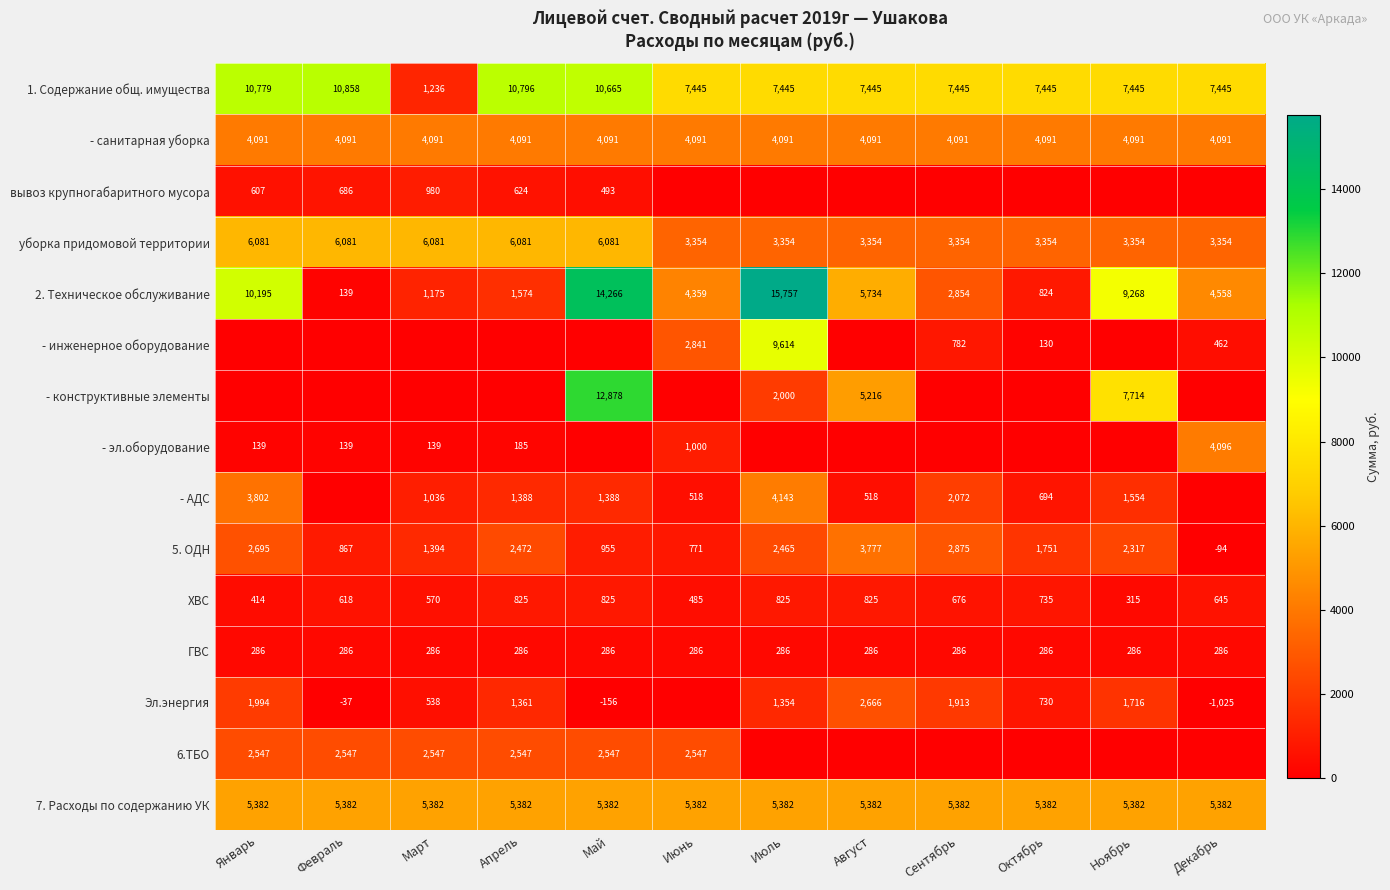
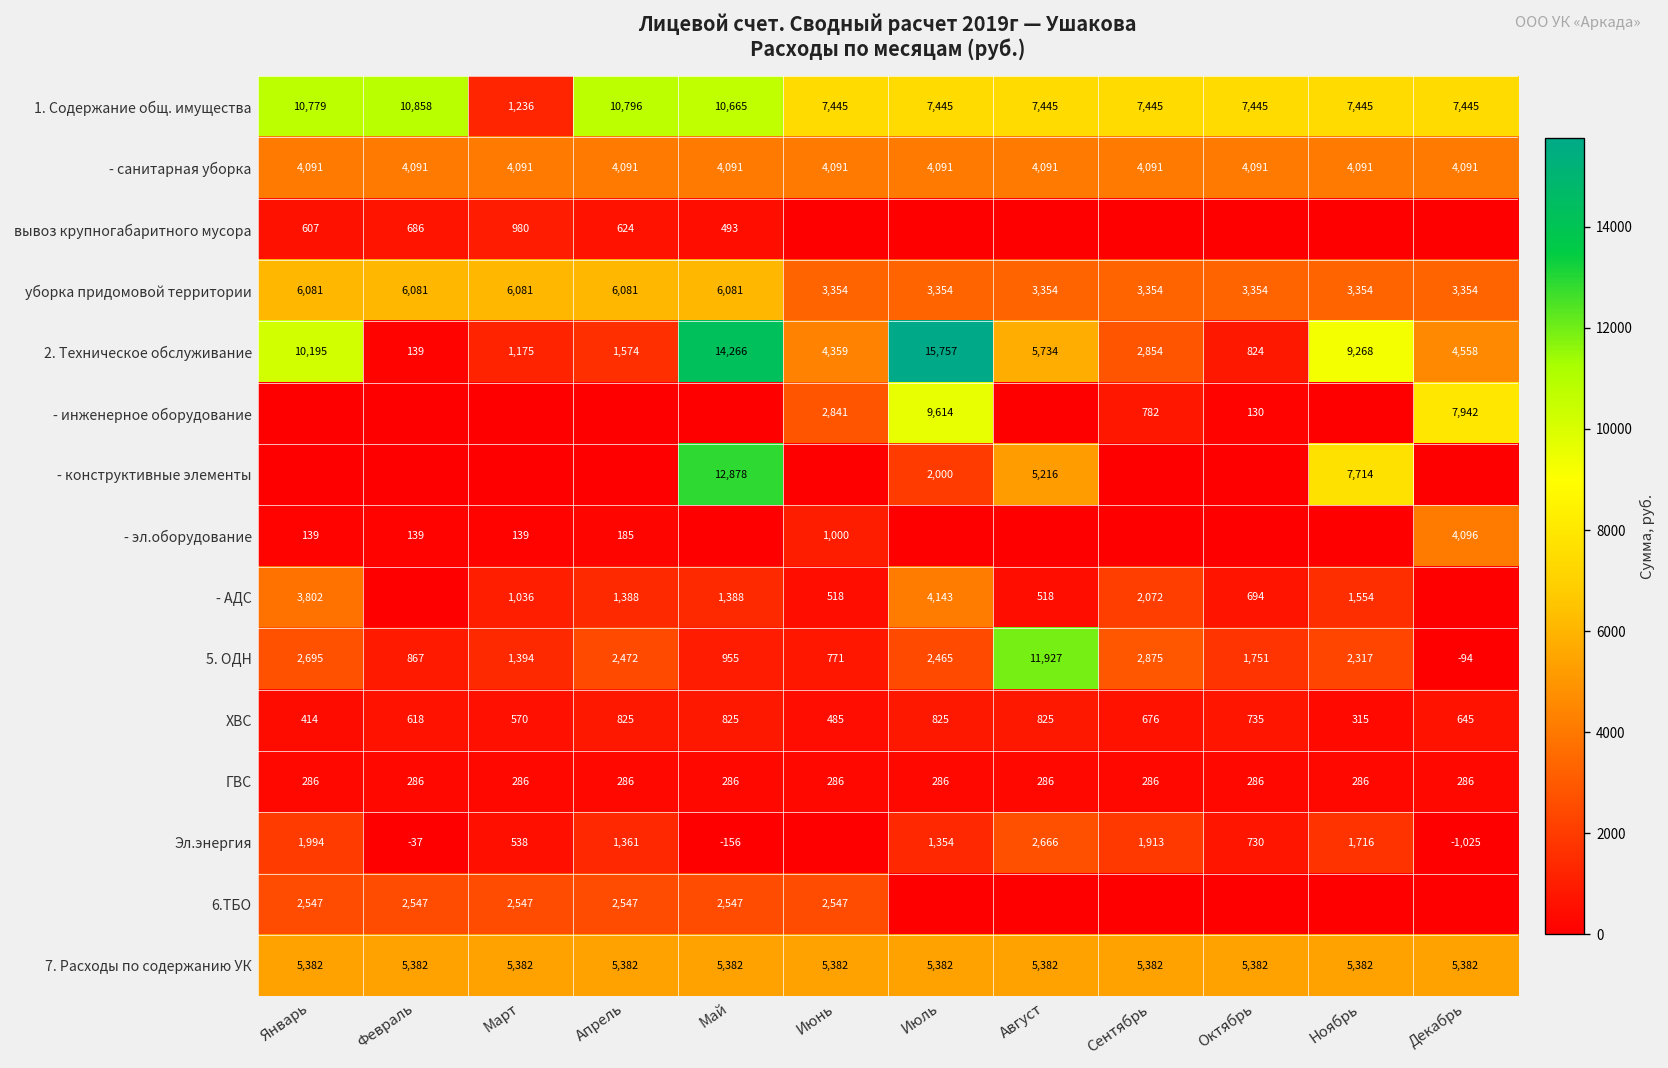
  {
    "1. Содержание общ. имущества": {
      "Январь": "10,779",
      "Февраль": "10,858",
      "Март": "1,236",
      "Апрель": "10,796",
      "Май": "10,665",
      "Июнь": "7,445",
      "Июль": "7,445",
      "Август": "7,445",
      "Сентябрь": "7,445",
      "Октябрь": "7,445",
      "Ноябрь": "7,445",
      "Декабрь": "7,445"
    },
    "- санитарная уборка": {
      "Январь": "4,091",
      "Февраль": "4,091",
      "Март": "4,091",
      "Апрель": "4,091",
      "Май": "4,091",
      "Июнь": "4,091",
      "Июль": "4,091",
      "Август": "4,091",
      "Сентябрь": "4,091",
      "Октябрь": "4,091",
      "Ноябрь": "4,091",
      "Декабрь": "4,091"
    },
    "вывоз крупногабаритного мусора": {
      "Январь": "607",
      "Февраль": "686",
      "Март": "980",
      "Апрель": "624",
      "Май": "493"
    },
    "уборка придомовой территории": {
      "Январь": "6,081",
      "Февраль": "6,081",
      "Март": "6,081",
      "Апрель": "6,081",
      "Май": "6,081",
      "Июнь": "3,354",
      "Июль": "3,354",
      "Август": "3,354",
      "Сентябрь": "3,354",
      "Октябрь": "3,354",
      "Ноябрь": "3,354",
      "Декабрь": "3,354"
    },
    "2. Техническое обслуживание": {
      "Январь": "10,195",
      "Февраль": "139",
      "Март": "1,175",
      "Апрель": "1,574",
      "Май": "14,266",
      "Июнь": "4,359",
      "Июль": "15,757",
      "Август": "5,734",
      "Сентябрь": "2,854",
      "Октябрь": "824",
      "Ноябрь": "9,268",
      "Декабрь": "4,558"
    },
    "- инженерное оборудование": {
      "Июнь": "2,841",
      "Июль": "9,614",
      "Сентябрь": "782",
      "Октябрь": "130",
-     "Декабрь": "462"
+     "Декабрь": "7,942"
    },
    "- конструктивные элементы": {
      "Май": "12,878",
      "Июль": "2,000",
      "Август": "5,216",
      "Ноябрь": "7,714"
    },
    "- эл.оборудование": {
      "Январь": "139",
      "Февраль": "139",
      "Март": "139",
      "Апрель": "185",
      "Июнь": "1,000",
      "Декабрь": "4,096"
    },
    "- АДС": {
      "Январь": "3,802",
      "Март": "1,036",
      "Апрель": "1,388",
      "Май": "1,388",
      "Июнь": "518",
      "Июль": "4,143",
      "Август": "518",
      "Сентябрь": "2,072",
      "Октябрь": "694",
      "Ноябрь": "1,554"
    },
    "5. ОДН": {
      "Январь": "2,695",
      "Февраль": "867",
      "Март": "1,394",
      "Апрель": "2,472",
      "Май": "955",
      "Июнь": "771",
      "Июль": "2,465",
-     "Август": "3,777",
+     "Август": "11,927",
      "Сентябрь": "2,875",
      "Октябрь": "1,751",
      "Ноябрь": "2,317",
      "Декабрь": "-94"
    },
    "ХВС": {
      "Январь": "414",
      "Февраль": "618",
      "Март": "570",
      "Апрель": "825",
      "Май": "825",
      "Июнь": "485",
      "Июль": "825",
      "Август": "825",
      "Сентябрь": "676",
      "Октябрь": "735",
      "Ноябрь": "315",
      "Декабрь": "645"
    },
    "ГВС": {
      "Январь": "286",
      "Февраль": "286",
      "Март": "286",
      "Апрель": "286",
      "Май": "286",
      "Июнь": "286",
      "Июль": "286",
      "Август": "286",
      "Сентябрь": "286",
      "Октябрь": "286",
      "Ноябрь": "286",
      "Декабрь": "286"
    },
    "Эл.энергия": {
      "Январь": "1,994",
      "Февраль": "-37",
      "Март": "538",
      "Апрель": "1,361",
      "Май": "-156",
      "Июль": "1,354",
      "Август": "2,666",
      "Сентябрь": "1,913",
      "Октябрь": "730",
      "Ноябрь": "1,716",
      "Декабрь": "-1,025"
    },
    "6.ТБО": {
      "Январь": "2,547",
      "Февраль": "2,547",
      "Март": "2,547",
      "Апрель": "2,547",
      "Май": "2,547",
      "Июнь": "2,547"
    },
    "7. Расходы по содержанию УК": {
      "Январь": "5,382",
      "Февраль": "5,382",
      "Март": "5,382",
      "Апрель": "5,382",
      "Май": "5,382",
      "Июнь": "5,382",
      "Июль": "5,382",
      "Август": "5,382",
      "Сентябрь": "5,382",
      "Октябрь": "5,382",
      "Ноябрь": "5,382",
      "Декабрь": "5,382"
    }
  }
